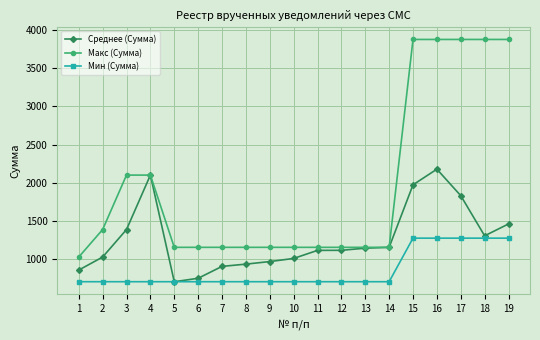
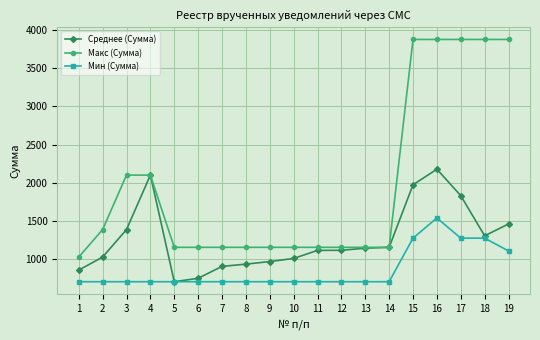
  {
    "Мин (Сумма)": {
      "1": 700,
      "2": 700,
      "3": 700,
      "4": 700,
      "6": 700,
      "7": 700,
      "8": 700,
      "9": 700,
      "10": 700,
      "11": 700,
      "12": 700,
      "13": 700,
      "14": 700,
      "15": 1300,
-     "16": 1300,
+     "16": 1500,
      "17": 1300,
-     "19": 1300
+     "19": 1100
    }
  }
